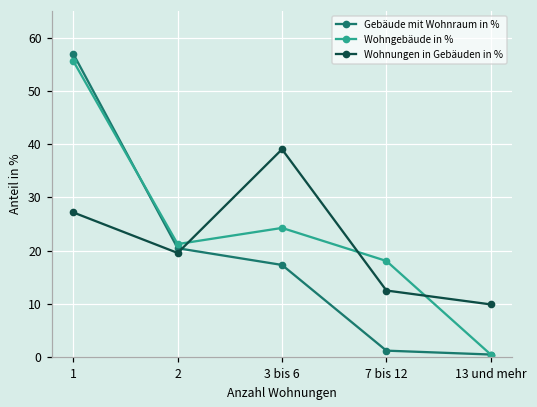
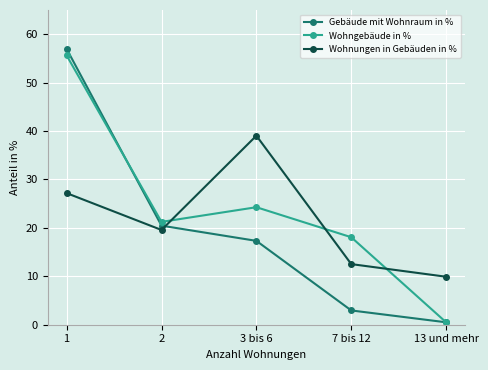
  {
    "Gebäude mit Wohnraum in %": {
      "1": 57,
      "2": 20,
      "3 bis 6": 17,
-     "7 bis 12": 1
+     "7 bis 12": 3
    },
    "Wohngebäude in %": {
      "1": 56,
      "2": 21,
      "3 bis 6": 24,
      "7 bis 12": 18
    },
    "Wohnungen in Gebäuden in %": {
      "1": 27,
      "2": 20,
      "3 bis 6": 39,
      "7 bis 12": 13,
      "13 und mehr": 10
    }
  }
